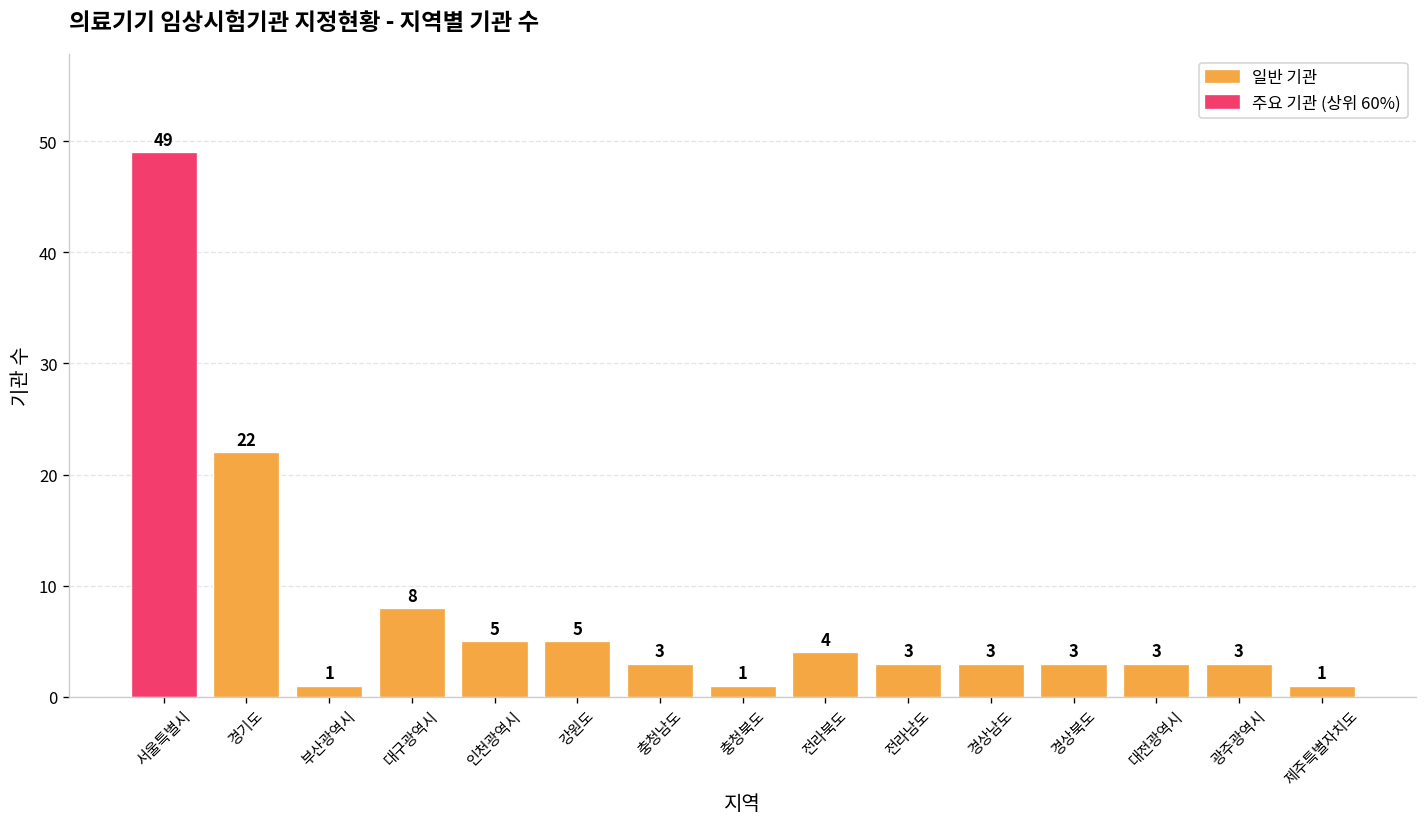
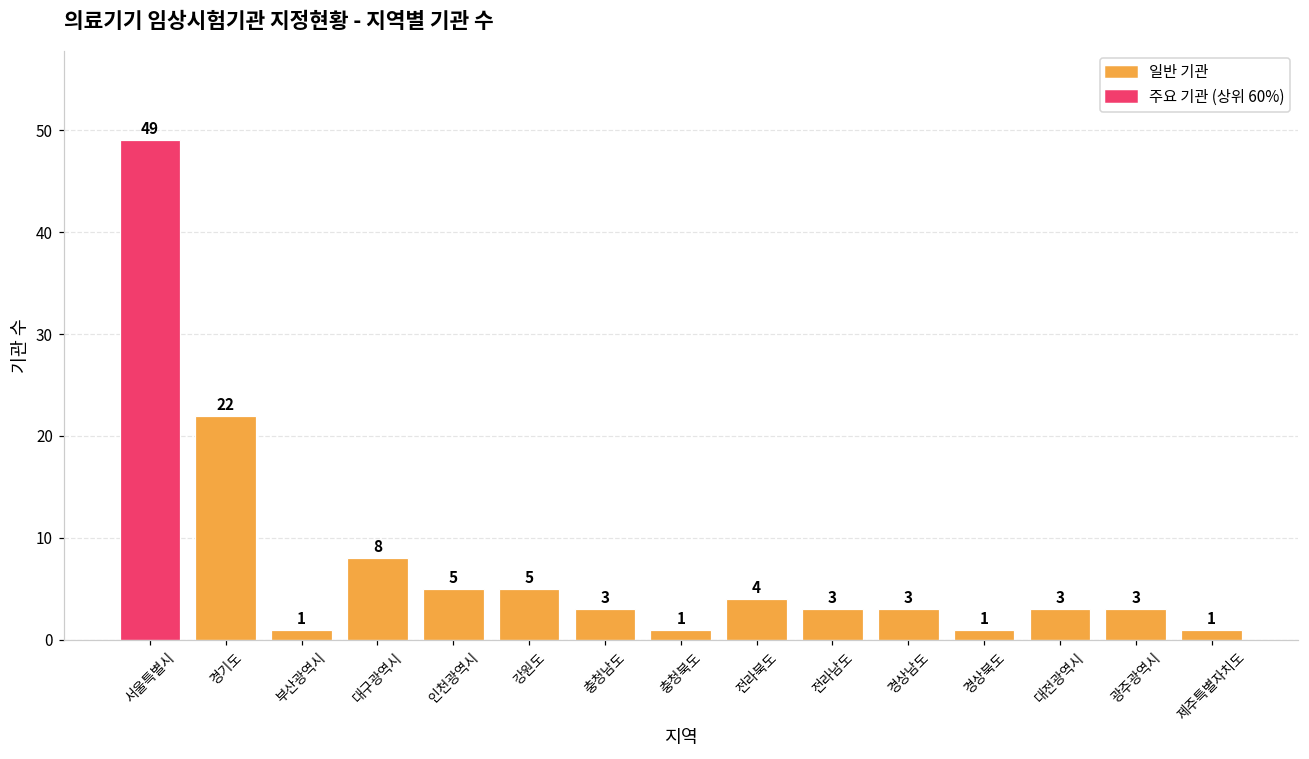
  {
    "서울특별시": 49,
    "경기도": 22,
    "부산광역시": 1,
    "대구광역시": 8,
    "인천광역시": 5,
    "강원도": 5,
    "충청남도": 3,
    "충청북도": 1,
    "전라북도": 4,
    "전라남도": 3,
    "경상남도": 3,
-   "경상북도": 3,
+   "경상북도": 1,
    "대전광역시": 3,
    "광주광역시": 3,
    "제주특별자치도": 1
  }
